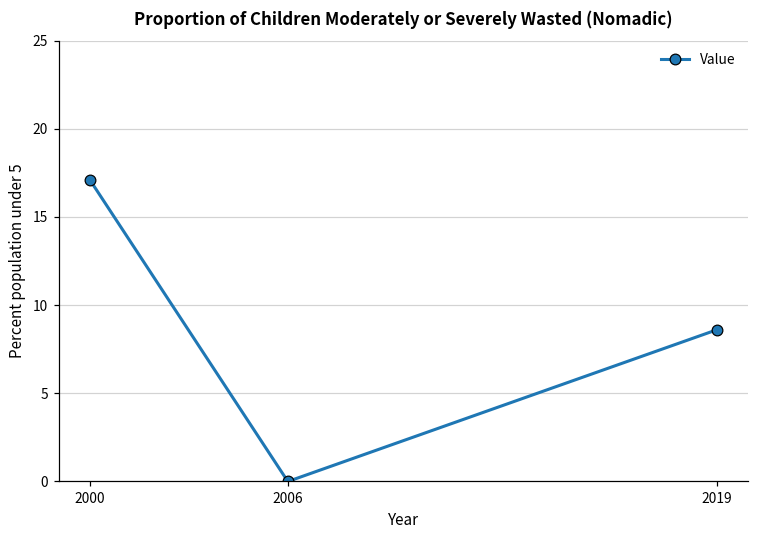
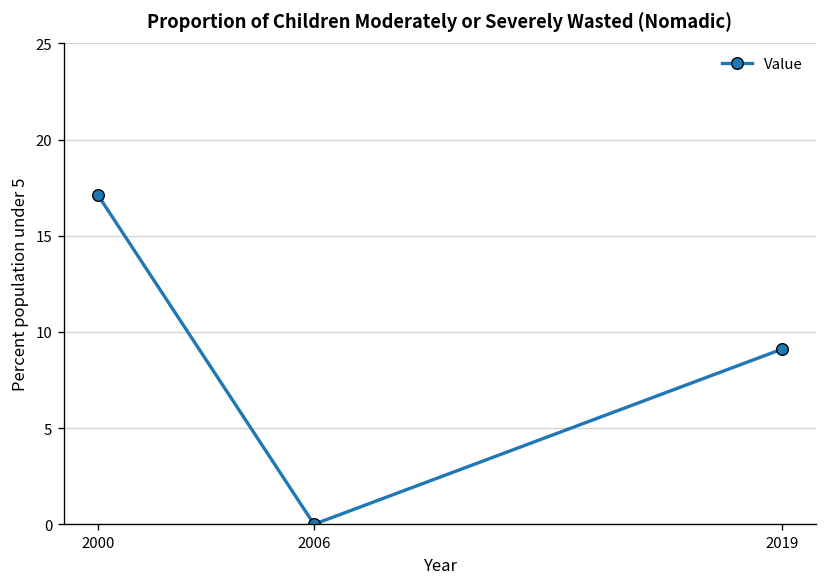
  {
    "2000": 17.1,
    "2006": 0.0,
-   "2019": 8.6
+   "2019": 9.1
  }
